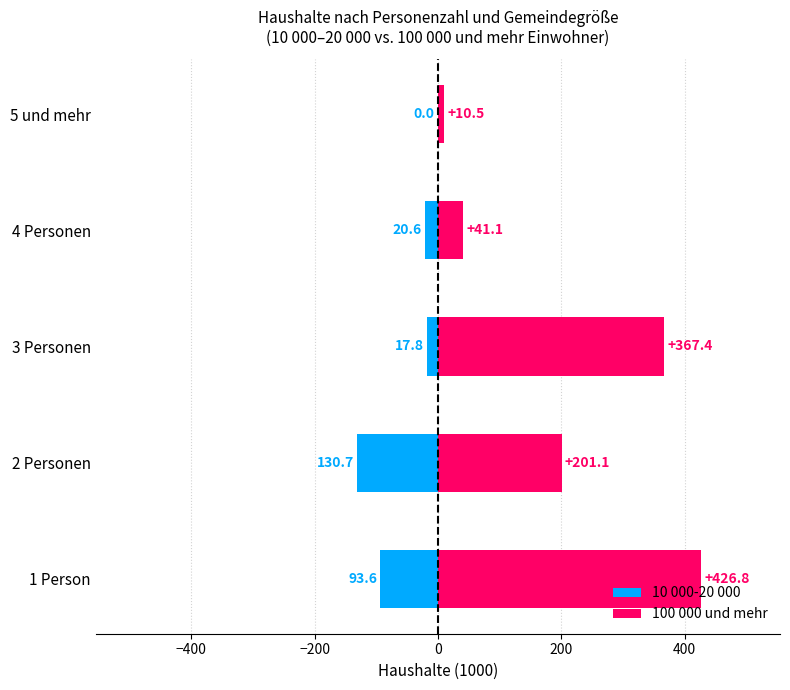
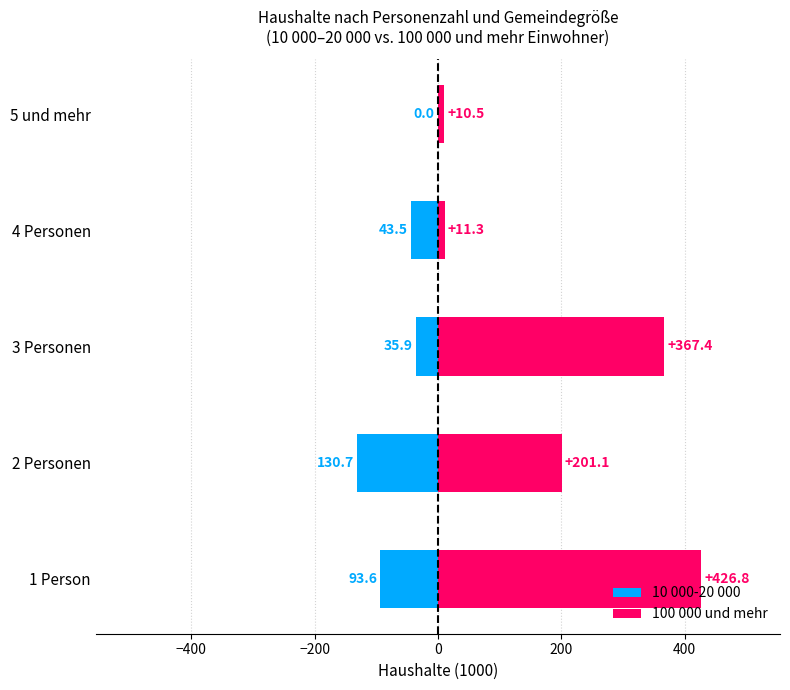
  {
    "10 000-20 000": {
      "5 und mehr": "0.0",
-     "4 Personen": "20.6",
-     "3 Personen": "17.8"
+     "4 Personen": "43.5",
+     "3 Personen": "35.9"
    },
    "100 000 und mehr": {
      "5 und mehr": "+10.5",
-     "4 Personen": "+41.1",
+     "4 Personen": "+11.3",
      "3 Personen": "+367.4",
      "2 Personen": "+201.1",
      "1 Person": "+426.8"
    }
  }
